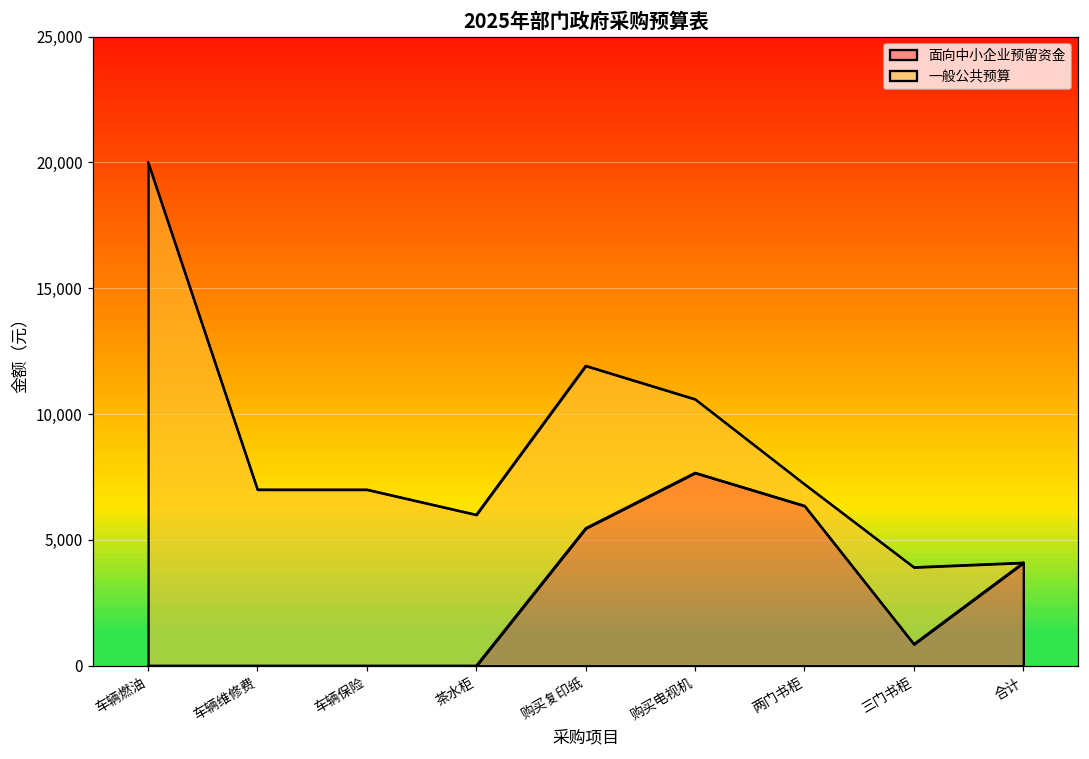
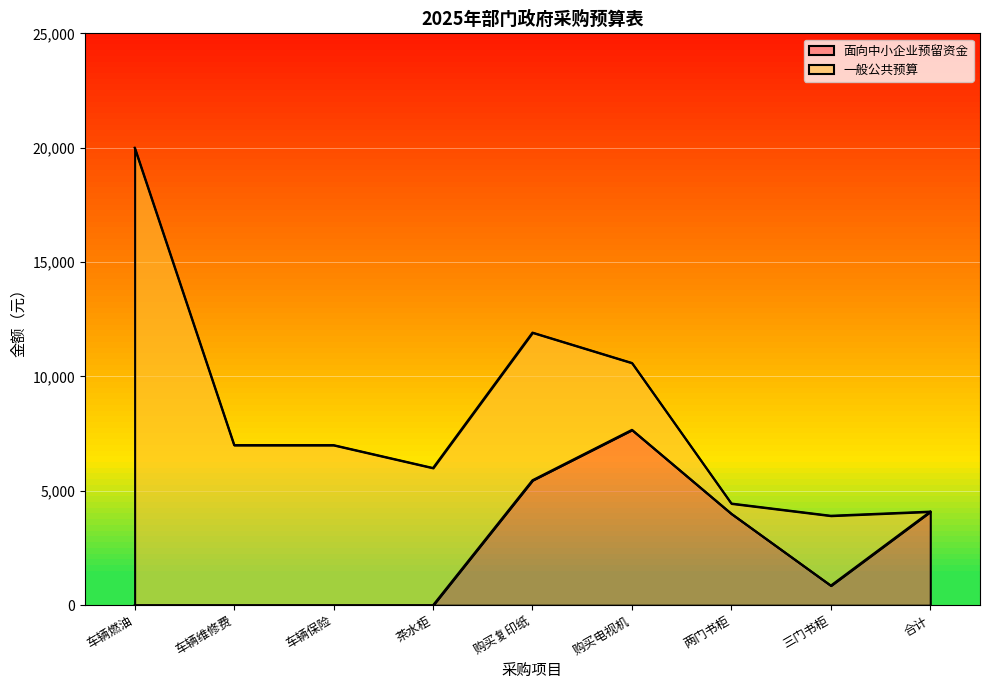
  {
    "面向中小企业预留资金": {
      "车辆燃油": "0",
      "车辆维修费": "0",
      "车辆保险": "0",
      "茶水柜": "0",
      "购买复印纸": "5,500",
      "购买电视机": "7,700",
-     "两门书柜": "6,400",
+     "两门书柜": "4,000",
      "三门书柜": "900"
    },
    "一般公共预算": {
      "车辆燃油": "20,000",
      "车辆维修费": "7,000",
      "车辆保险": "7,000",
      "茶水柜": "6,000",
      "购买复印纸": "6,500",
      "购买电视机": "2,900",
-     "两门书柜": "900",
+     "两门书柜": "400",
      "三门书柜": "3,100"
    }
  }
